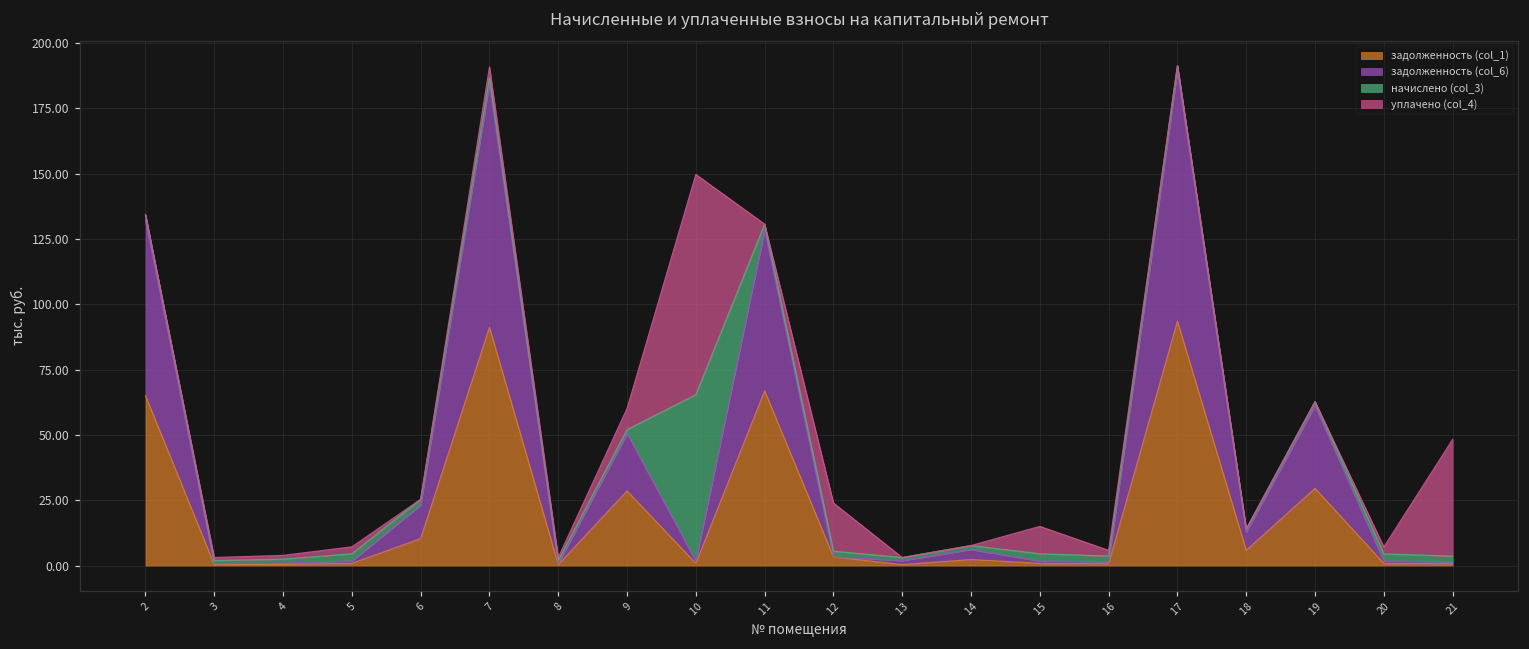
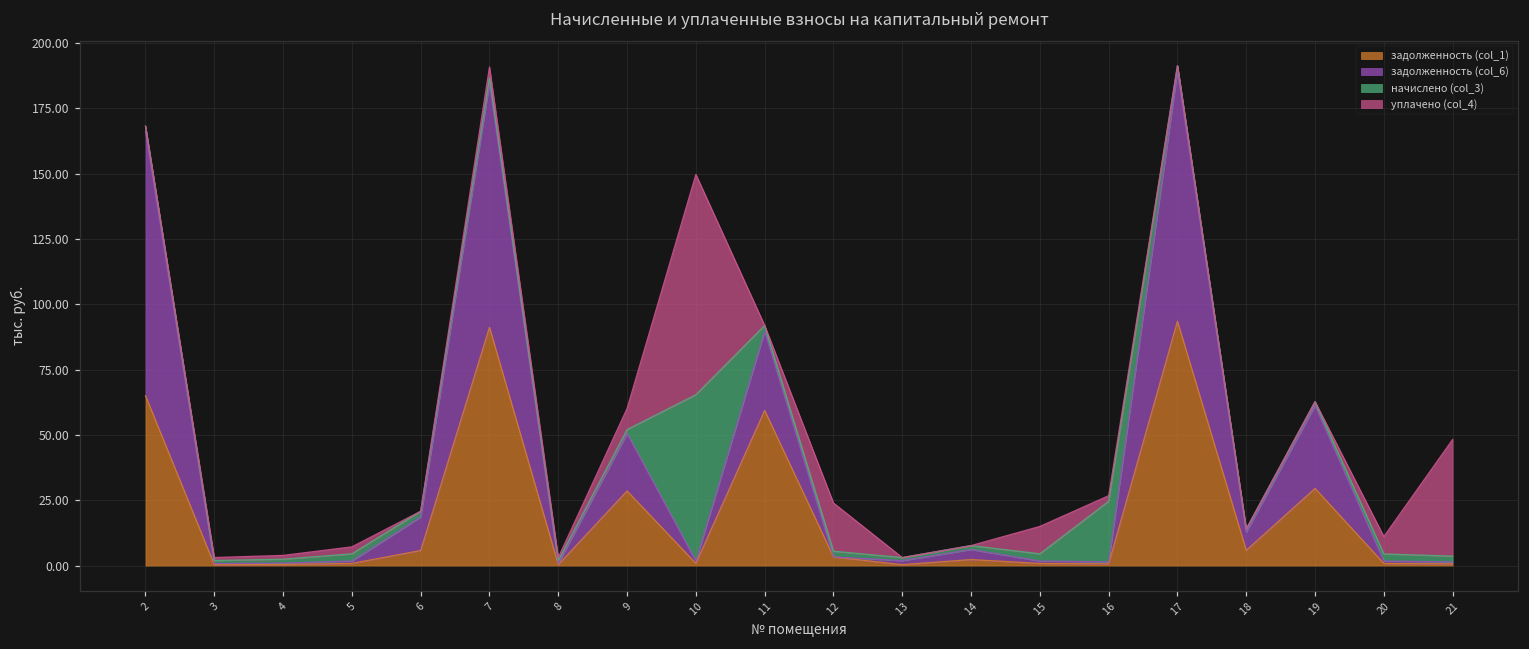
  {
    "задолженность (col_1)": {
      "2": 65,
-     "6": 10,
+     "6": 6,
      "7": 91,
      "9": 29,
-     "11": 67,
+     "11": 59,
      "13": 0,
      "14": 2,
      "17": 94,
      "18": 6,
      "19": 30
    },
    "задолженность (col_6)": {
-     "2": 67,
+     "2": 101,
      "6": 13,
      "7": 93,
      "9": 22,
-     "11": 62,
+     "11": 30,
      "13": 2,
      "14": 4,
      "17": 96,
      "18": 7,
      "19": 32
    },
    "начислено (col_3)": {
      "3": 1,
      "4": 1,
      "5": 3,
      "7": 2,
      "8": 1,
      "9": 1,
      "10": 64,
      "12": 2,
      "15": 3,
-     "16": 2,
+     "16": 23,
      "20": 3,
      "21": 2
    },
    "уплачено (col_4)": {
      "3": 1,
      "4": 1,
      "5": 3,
      "7": 4,
      "8": 1,
      "9": 8,
      "10": 84,
      "12": 18,
      "15": 10,
      "16": 2,
-     "20": 3,
+     "20": 7,
      "21": 45
    }
  }
